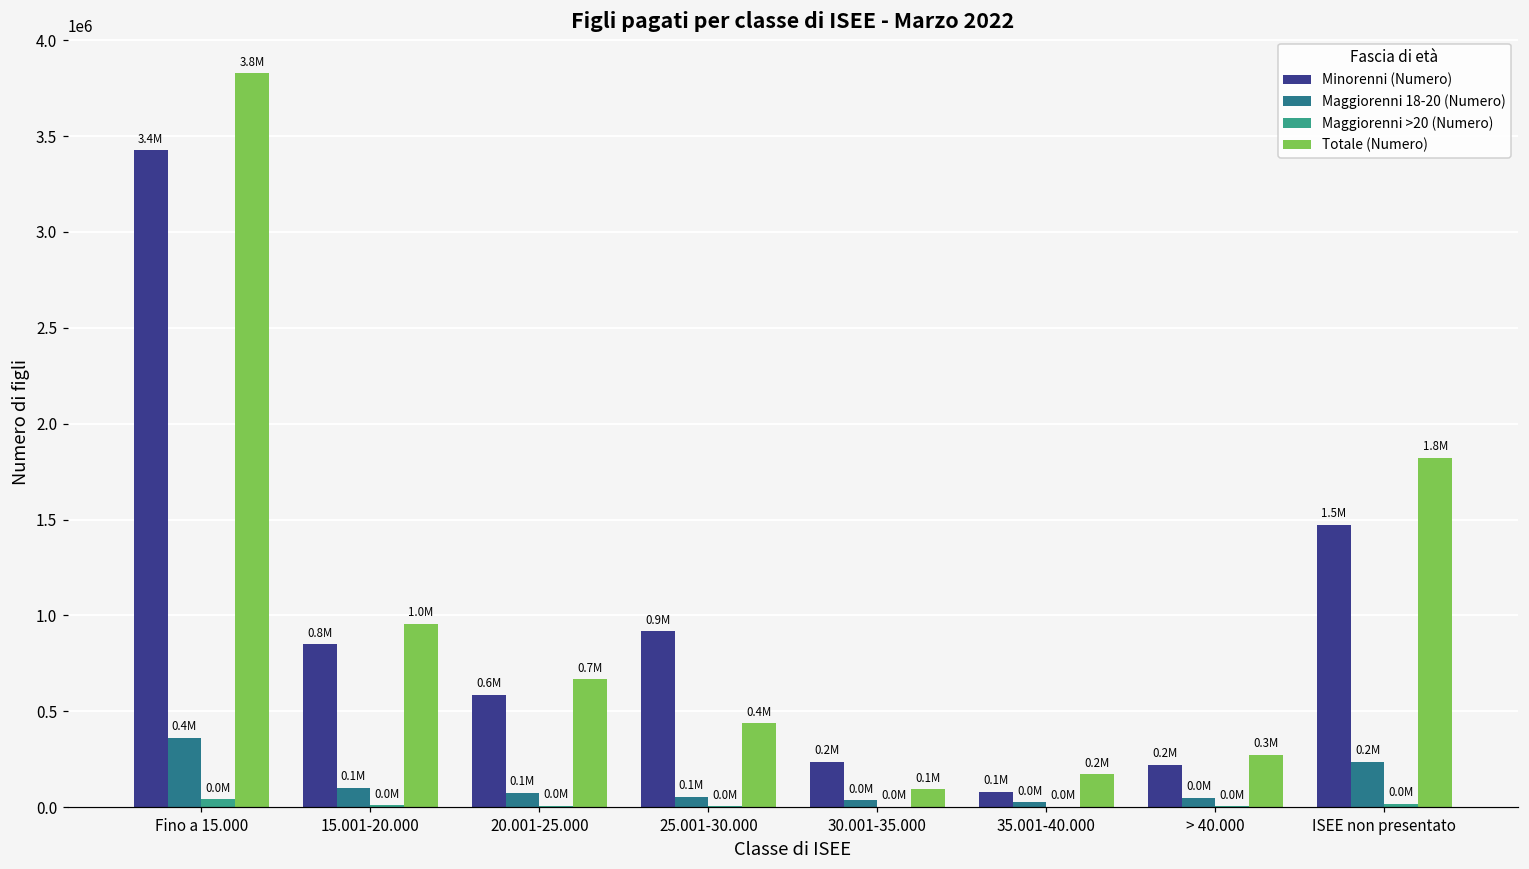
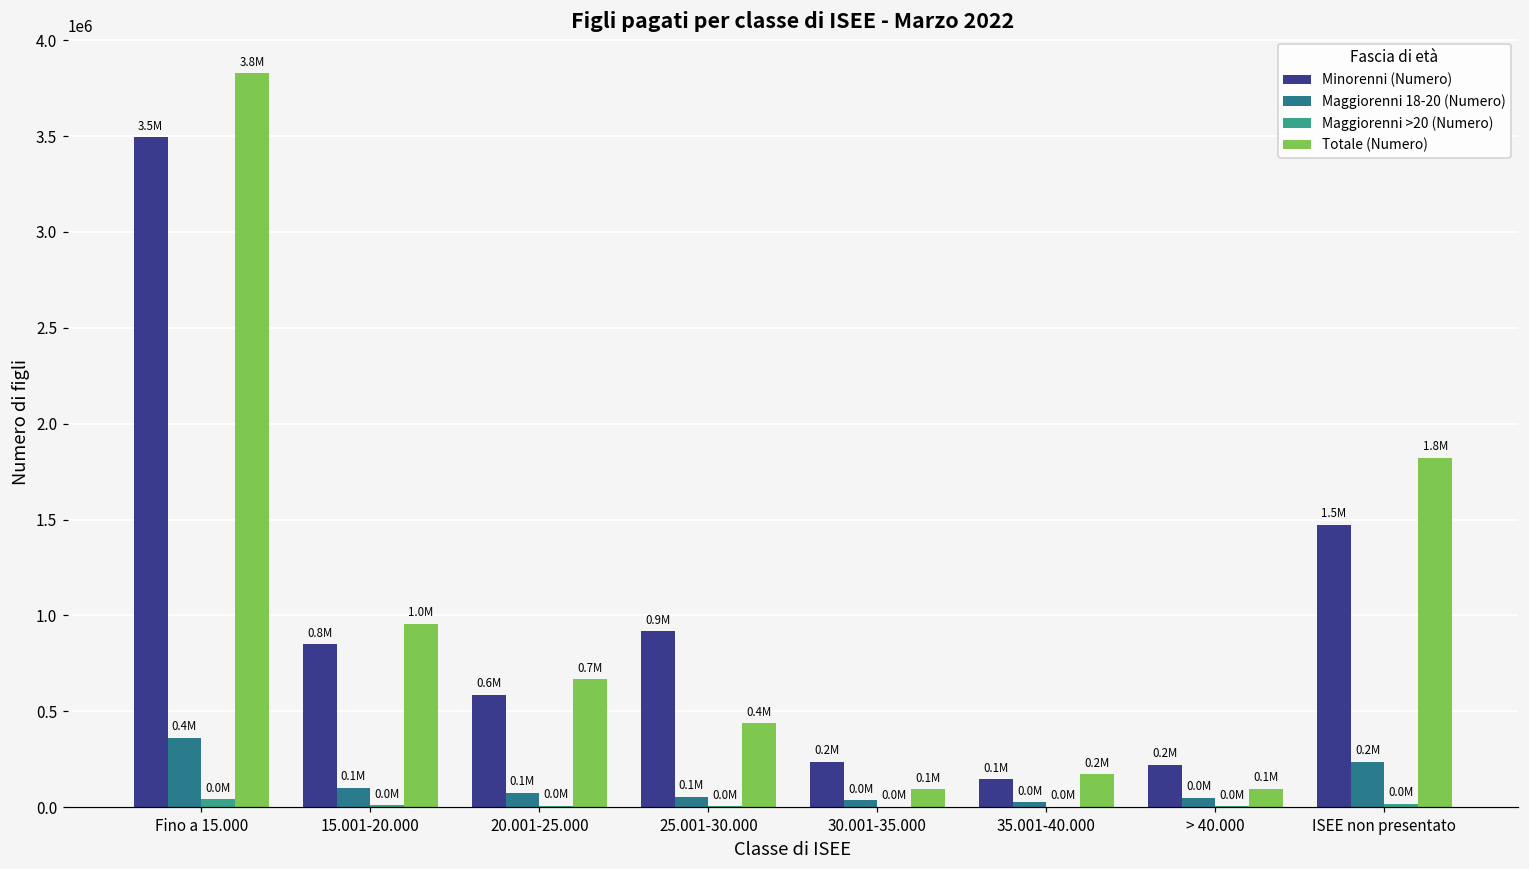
  {
    "Minorenni (Numero)": {
-     "Fino a 15.000": "3.4M",
+     "Fino a 15.000": "3.5M",
      "15.001-20.000": "0.8M",
      "20.001-25.000": "0.6M",
      "25.001-30.000": "0.9M",
      "30.001-35.000": "0.2M",
-     "35.001-40.000": "80000",
+     "35.001-40.000": "150000",
      "> 40.000": "0.2M",
      "ISEE non presentato": "1.5M"
    },
    "Totale (Numero)": {
      "Fino a 15.000": "3.8M",
      "15.001-20.000": "1.0M",
      "20.001-25.000": "0.7M",
      "25.001-30.000": "0.4M",
      "30.001-35.000": "0.1M",
      "35.001-40.000": "0.2M",
-     "> 40.000": "0.3M",
+     "> 40.000": "0.1M",
      "ISEE non presentato": "1.8M"
    }
  }
